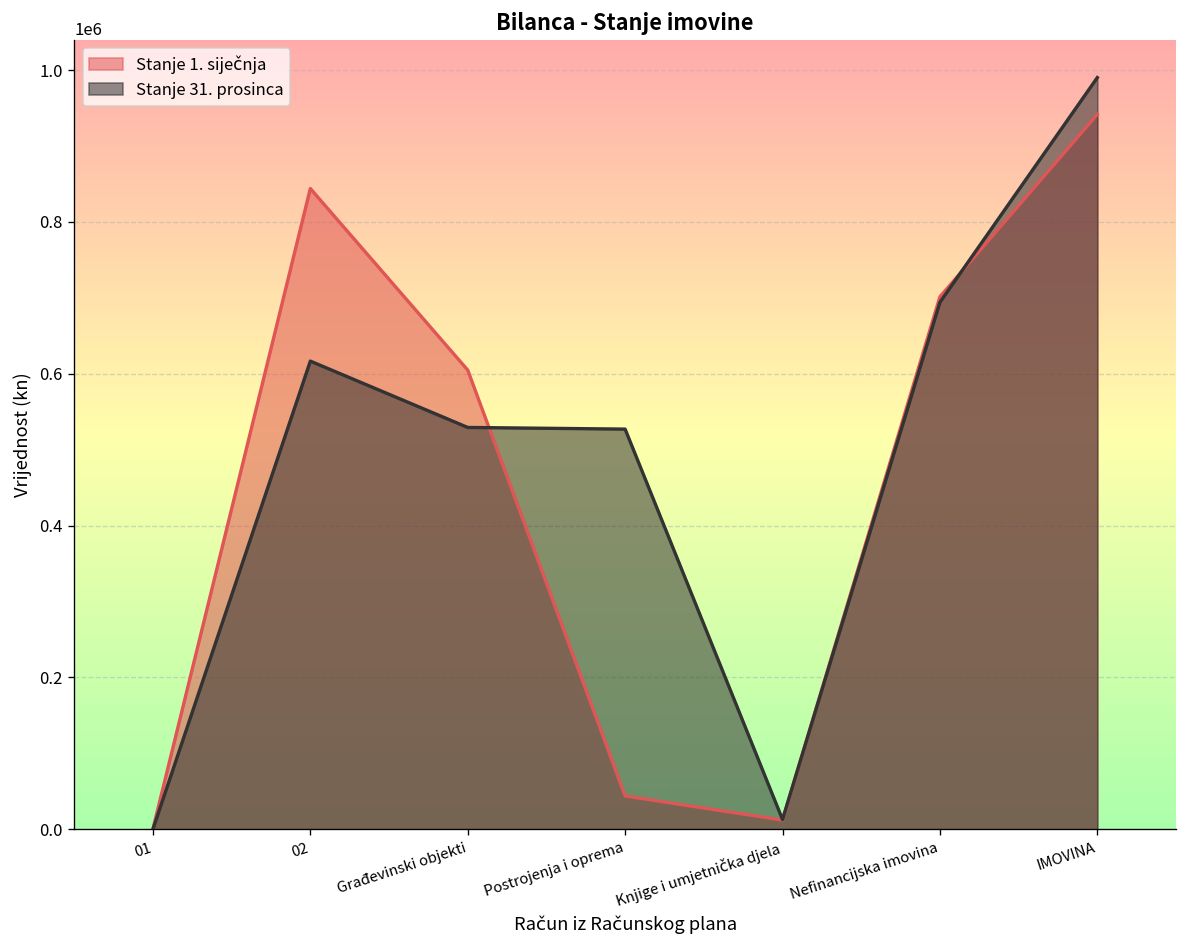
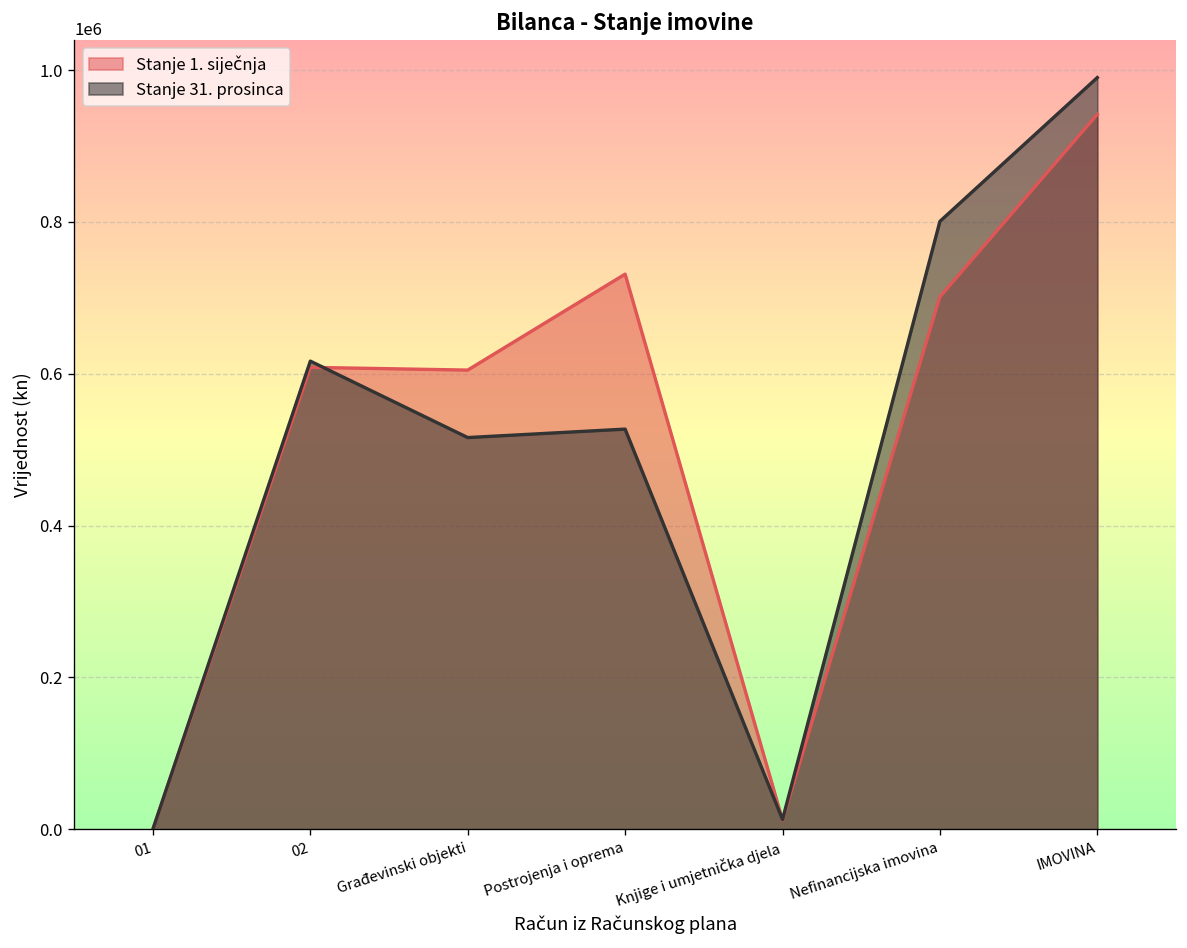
  {
    "Stanje 1. siječnja": {
-     "02": 840000,
+     "02": 610000,
      "Građevinski objekti": 600000,
-     "Postrojenja i oprema": 40000,
+     "Postrojenja i oprema": 730000,
      "Nefinancijska imovina": 700000,
      "IMOVINA": 940000
    },
    "Stanje 31. prosinca": {
      "02": 620000,
-     "Građevinski objekti": 530000,
+     "Građevinski objekti": 520000,
      "Postrojenja i oprema": 530000,
-     "Nefinancijska imovina": 690000,
+     "Nefinancijska imovina": 800000,
      "IMOVINA": 990000
    }
  }
